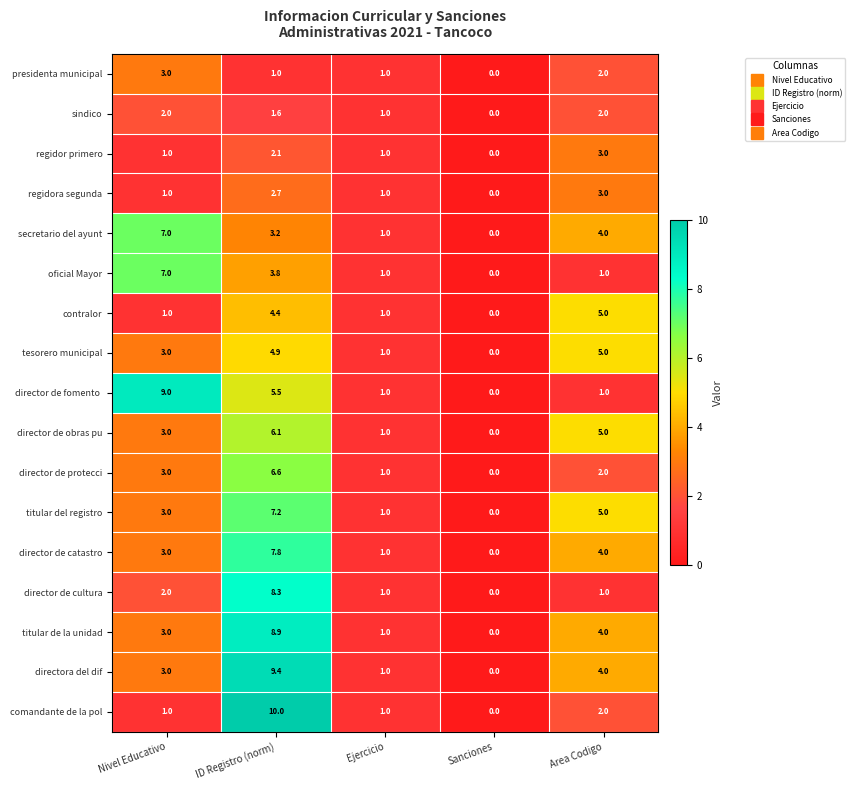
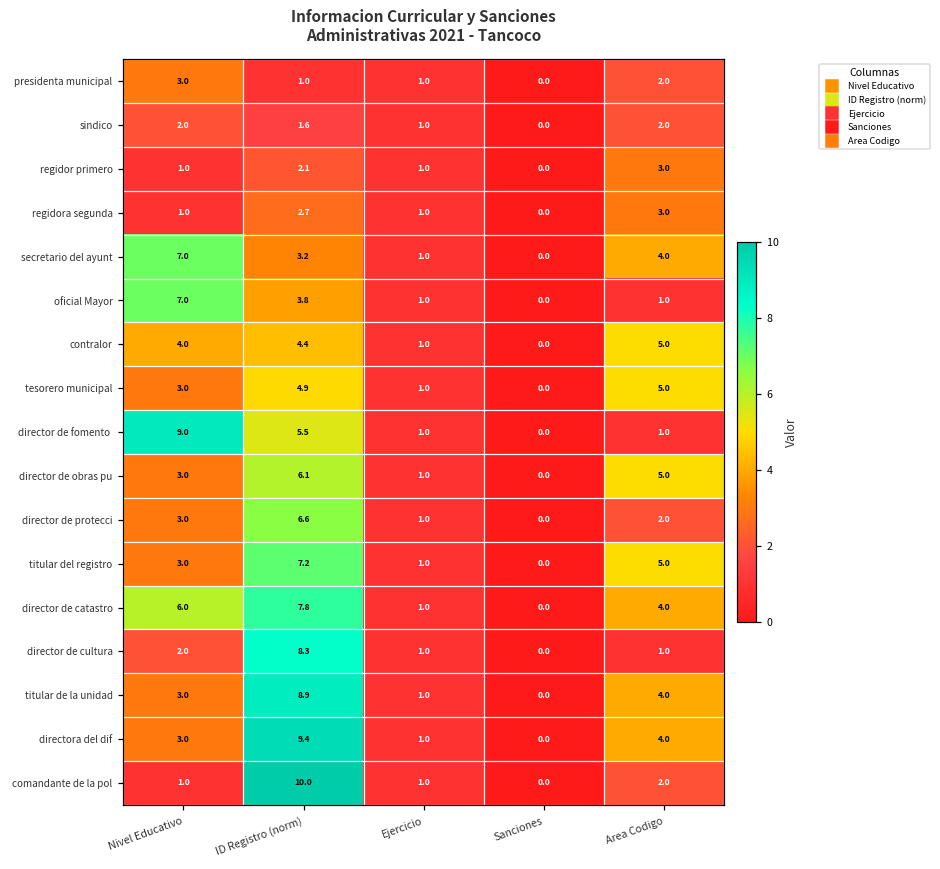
  {
    "presidenta municipal": {
      "Nivel Educativo": 3.0,
      "ID Registro (norm)": 1.0,
      "Ejercicio": 1.0,
      "Sanciones": 0.0,
      "Area Codigo": 2.0
    },
    "sindico": {
      "Nivel Educativo": 2.0,
      "ID Registro (norm)": 1.6,
      "Ejercicio": 1.0,
      "Sanciones": 0.0,
      "Area Codigo": 2.0
    },
    "regidor primero": {
      "Nivel Educativo": 1.0,
      "ID Registro (norm)": 2.1,
      "Ejercicio": 1.0,
      "Sanciones": 0.0,
      "Area Codigo": 3.0
    },
    "regidora segunda": {
      "Nivel Educativo": 1.0,
      "ID Registro (norm)": 2.7,
      "Ejercicio": 1.0,
      "Sanciones": 0.0,
      "Area Codigo": 3.0
    },
    "secretario del ayunt": {
      "Nivel Educativo": 7.0,
      "ID Registro (norm)": 3.2,
      "Ejercicio": 1.0,
      "Sanciones": 0.0,
      "Area Codigo": 4.0
    },
    "oficial Mayor": {
      "Nivel Educativo": 7.0,
      "ID Registro (norm)": 3.8,
      "Ejercicio": 1.0,
      "Sanciones": 0.0,
      "Area Codigo": 1.0
    },
    "contralor": {
-     "Nivel Educativo": 1.0,
+     "Nivel Educativo": 4.0,
      "ID Registro (norm)": 4.4,
      "Ejercicio": 1.0,
      "Sanciones": 0.0,
      "Area Codigo": 5.0
    },
    "tesorero municipal": {
      "Nivel Educativo": 3.0,
      "ID Registro (norm)": 4.9,
      "Ejercicio": 1.0,
      "Sanciones": 0.0,
      "Area Codigo": 5.0
    },
    "director de fomento": {
      "Nivel Educativo": 9.0,
      "ID Registro (norm)": 5.5,
      "Ejercicio": 1.0,
      "Sanciones": 0.0,
      "Area Codigo": 1.0
    },
    "director de obras pu": {
      "Nivel Educativo": 3.0,
      "ID Registro (norm)": 6.1,
      "Ejercicio": 1.0,
      "Sanciones": 0.0,
      "Area Codigo": 5.0
    },
    "director de protecci": {
      "Nivel Educativo": 3.0,
      "ID Registro (norm)": 6.6,
      "Ejercicio": 1.0,
      "Sanciones": 0.0,
      "Area Codigo": 2.0
    },
    "titular del registro": {
      "Nivel Educativo": 3.0,
      "ID Registro (norm)": 7.2,
      "Ejercicio": 1.0,
      "Sanciones": 0.0,
      "Area Codigo": 5.0
    },
    "director de catastro": {
-     "Nivel Educativo": 3.0,
+     "Nivel Educativo": 6.0,
      "ID Registro (norm)": 7.8,
      "Ejercicio": 1.0,
      "Sanciones": 0.0,
      "Area Codigo": 4.0
    },
    "director de cultura": {
      "Nivel Educativo": 2.0,
      "ID Registro (norm)": 8.3,
      "Ejercicio": 1.0,
      "Sanciones": 0.0,
      "Area Codigo": 1.0
    },
    "titular de la unidad": {
      "Nivel Educativo": 3.0,
      "ID Registro (norm)": 8.9,
      "Ejercicio": 1.0,
      "Sanciones": 0.0,
      "Area Codigo": 4.0
    },
    "directora del dif": {
      "Nivel Educativo": 3.0,
      "ID Registro (norm)": 9.4,
      "Ejercicio": 1.0,
      "Sanciones": 0.0,
      "Area Codigo": 4.0
    },
    "comandante de la pol": {
      "Nivel Educativo": 1.0,
      "ID Registro (norm)": 10.0,
      "Ejercicio": 1.0,
      "Sanciones": 0.0,
      "Area Codigo": 2.0
    }
  }
